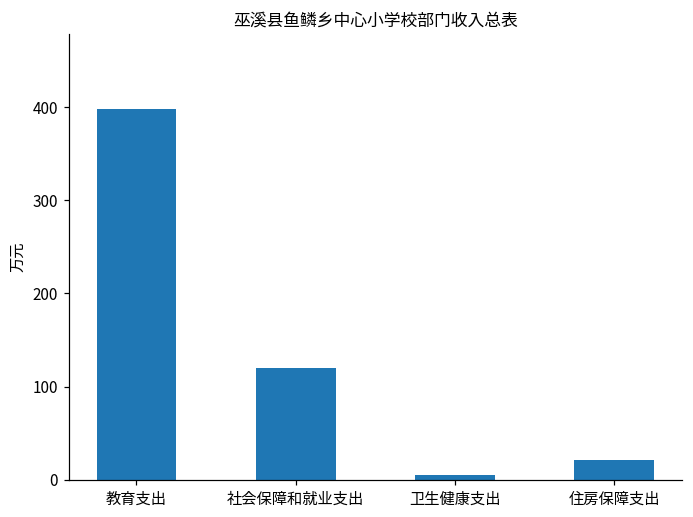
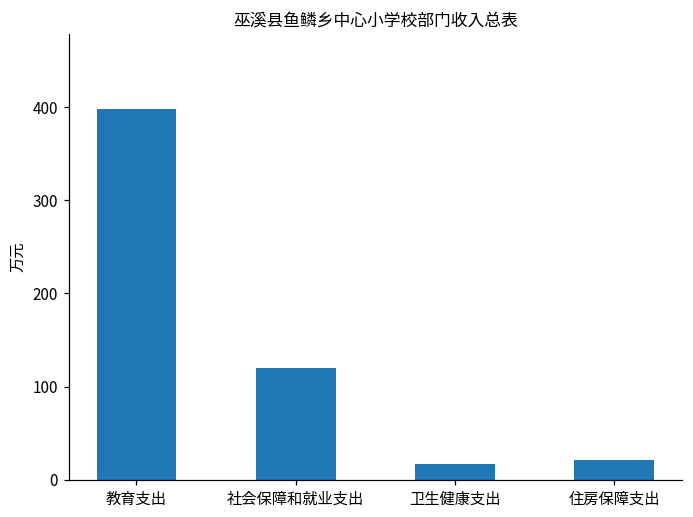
  {
    "教育支出": 400,
    "社会保障和就业支出": 120,
-   "卫生健康支出": 0,
+   "卫生健康支出": 20,
    "住房保障支出": 20
  }
